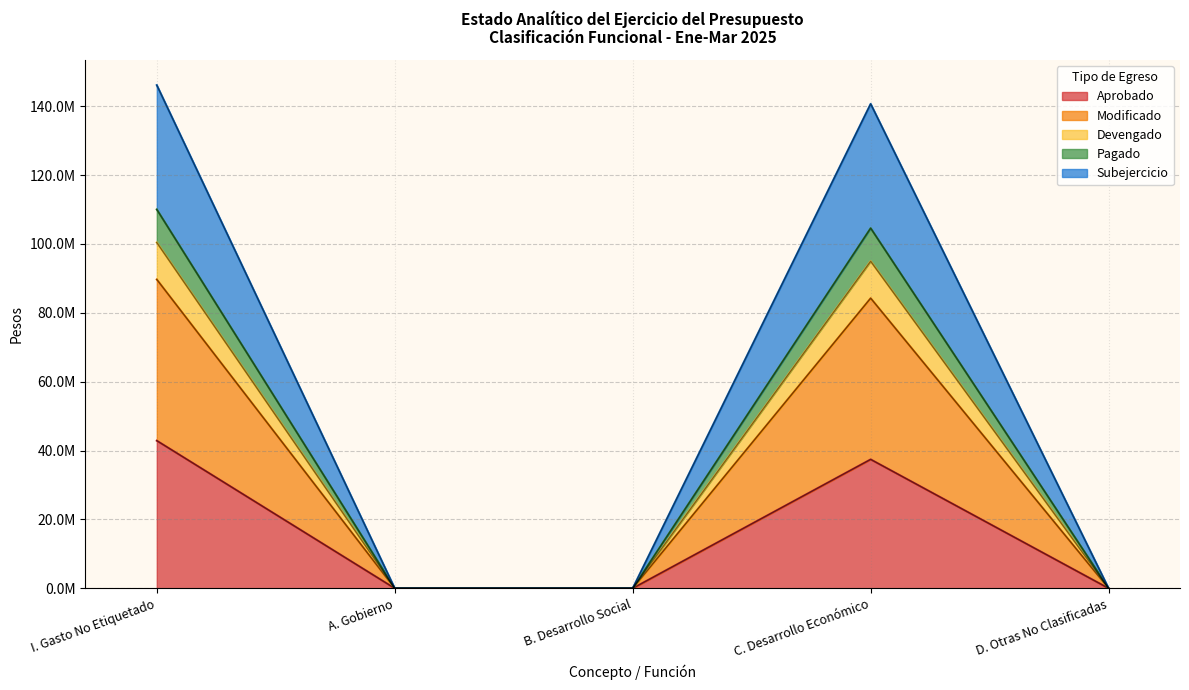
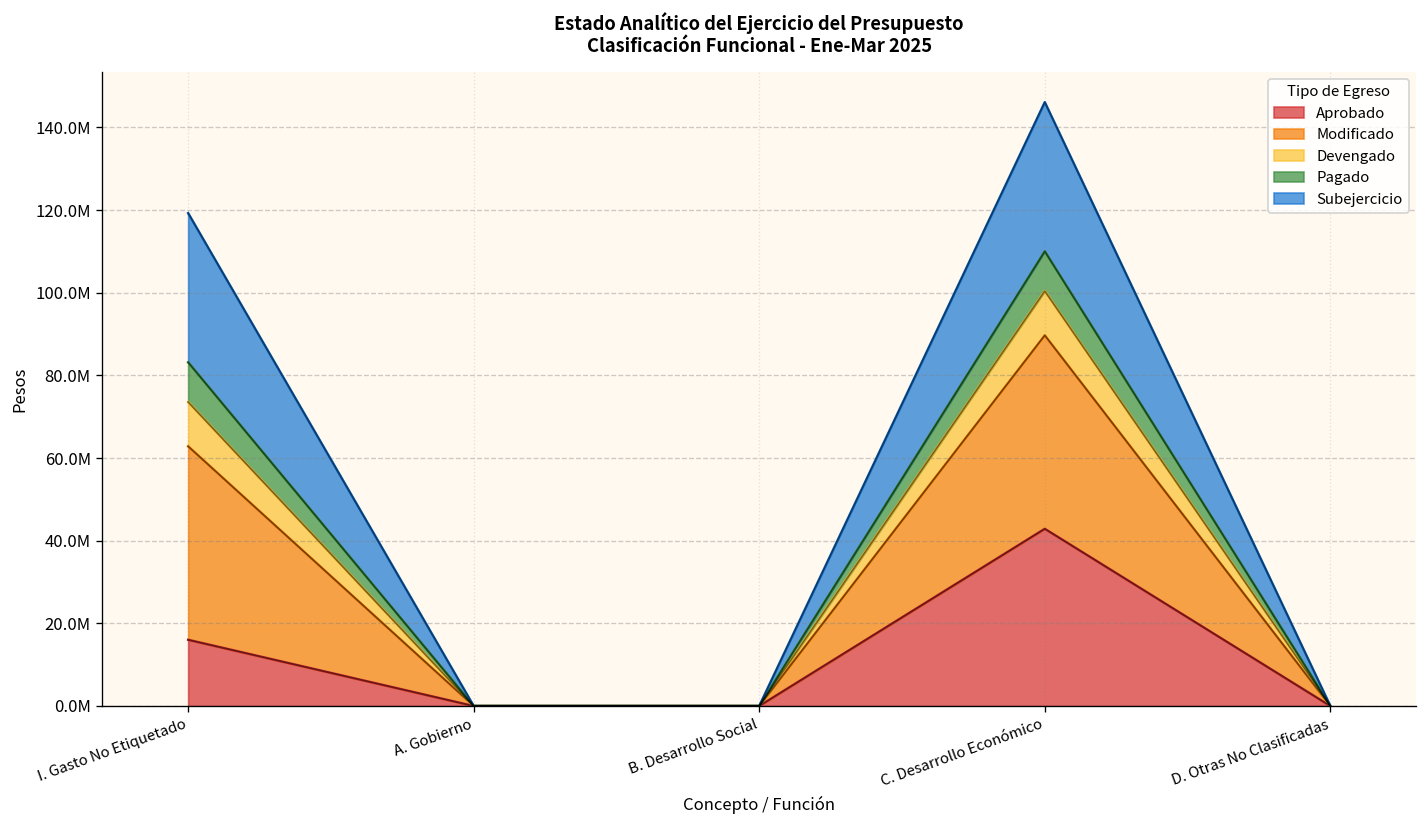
  {
    "Aprobado": {
-     "I. Gasto No Etiquetado": 43000000,
-     "C. Desarrollo Económico": 37000000
+     "I. Gasto No Etiquetado": 16000000,
+     "C. Desarrollo Económico": 43000000
    },
    "Modificado": {
      "I. Gasto No Etiquetado": 47000000,
      "C. Desarrollo Económico": 47000000
    },
    "Devengado": {
      "I. Gasto No Etiquetado": 11000000,
      "C. Desarrollo Económico": 11000000
    },
    "Pagado": {
      "I. Gasto No Etiquetado": 10000000,
      "C. Desarrollo Económico": 10000000
    },
    "Subejercicio": {
      "I. Gasto No Etiquetado": 36000000,
      "C. Desarrollo Económico": 36000000
    }
  }
